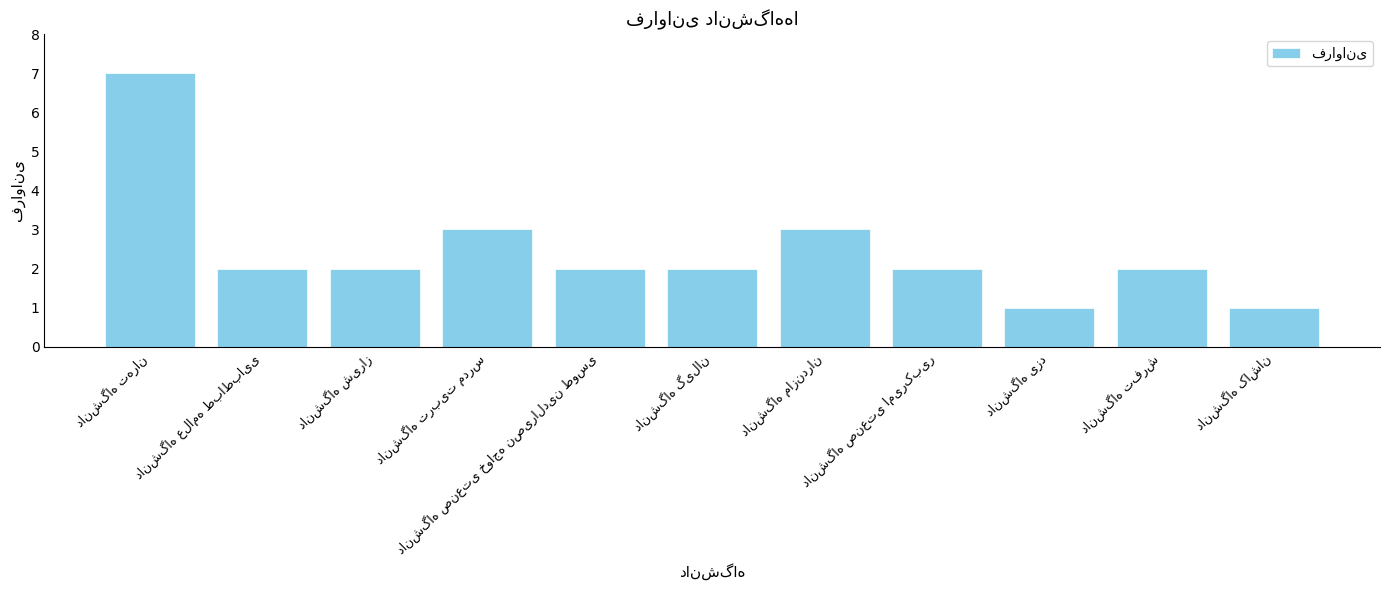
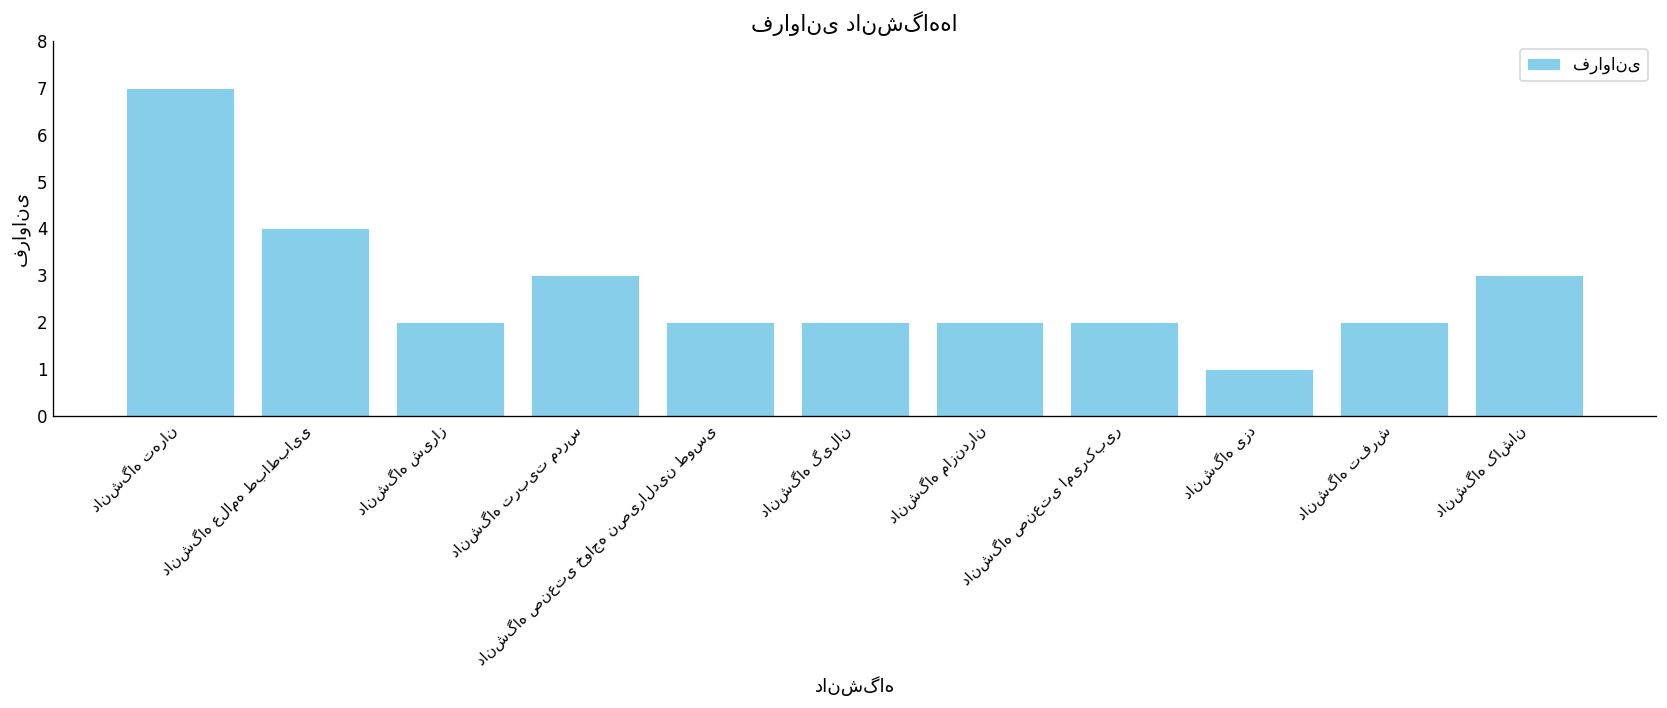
  {
    "دانشگاه تهران": 7,
-   "دانشگاه علامه طباطبایی": 2,
+   "دانشگاه علامه طباطبایی": 4,
    "دانشگاه شیراز": 2,
    "دانشگاه تربیت مدرس": 3,
    "دانشگاه صنعتی خواجه نصیرالدین طوسی": 2,
    "دانشگاه گیلان": 2,
-   "دانشگاه مازندران": 3,
+   "دانشگاه مازندران": 2,
    "دانشگاه صنعتی امیرکبیر": 2,
    "دانشگاه یزد": 1,
    "دانشگاه تفرش": 2,
-   "دانشگاه کاشان": 1
+   "دانشگاه کاشان": 3
  }
